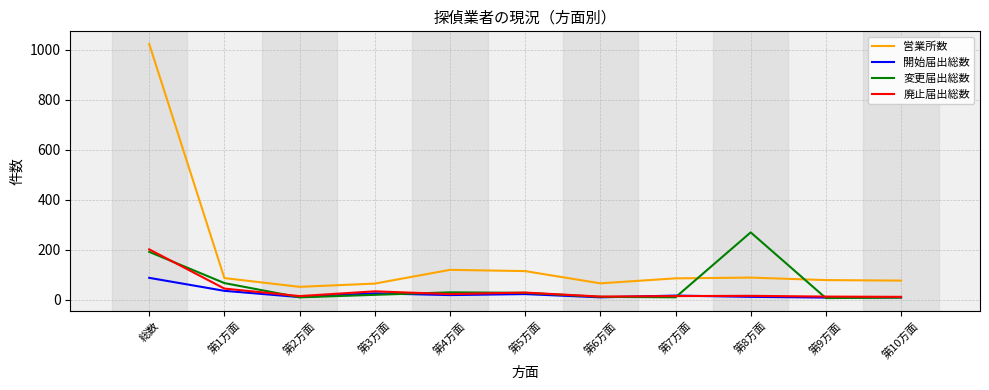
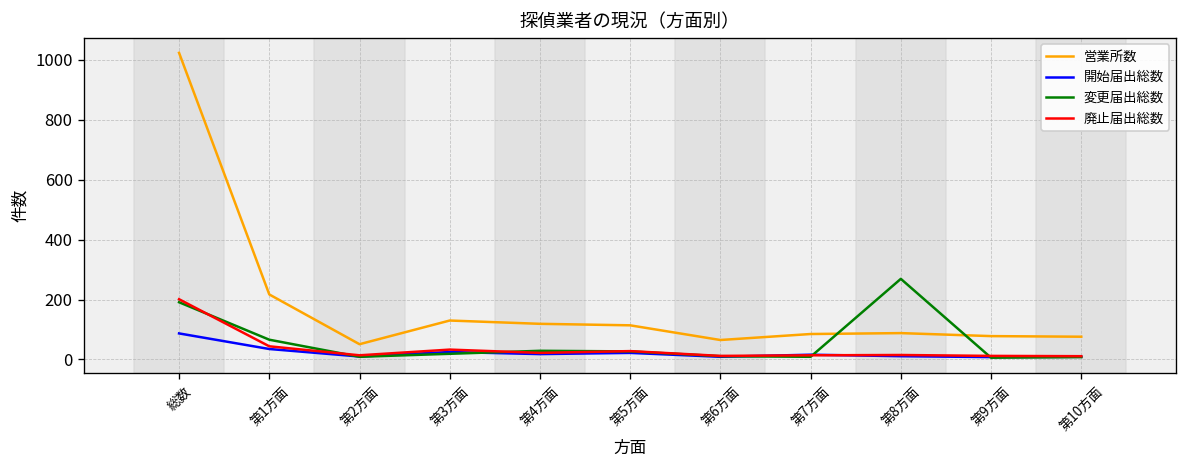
  {
    "営業所数": {
      "総数": 1020,
-     "第1方面": 90,
+     "第1方面": 220,
      "第2方面": 50,
-     "第3方面": 60,
+     "第3方面": 130,
      "第4方面": 120,
      "第5方面": 110,
      "第6方面": 70,
      "第7方面": 90,
      "第8方面": 90,
      "第9方面": 80,
      "第10方面": 80
    },
    "開始届出総数": {
      "総数": 90
    },
    "変更届出総数": {
      "第1方面": 70,
      "第8方面": 270
    }
  }
